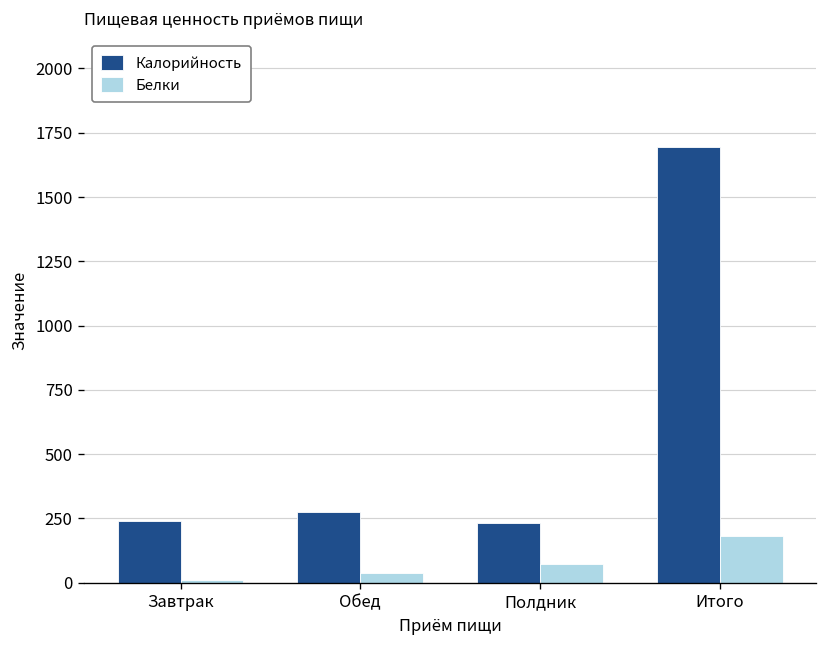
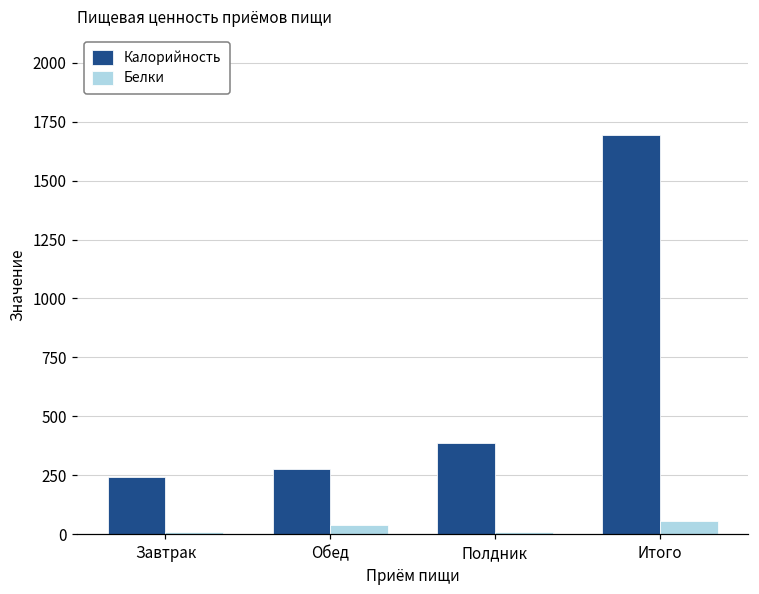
  {
    "Калорийность": {
      "Завтрак": 240,
      "Обед": 280,
-     "Полдник": 230,
+     "Полдник": 390,
      "Итого": 1690
    },
    "Белки": {
      "Обед": 40,
-     "Полдник": 70,
-     "Итого": 180
+     "Полдник": 10,
+     "Итого": 60
    }
  }
